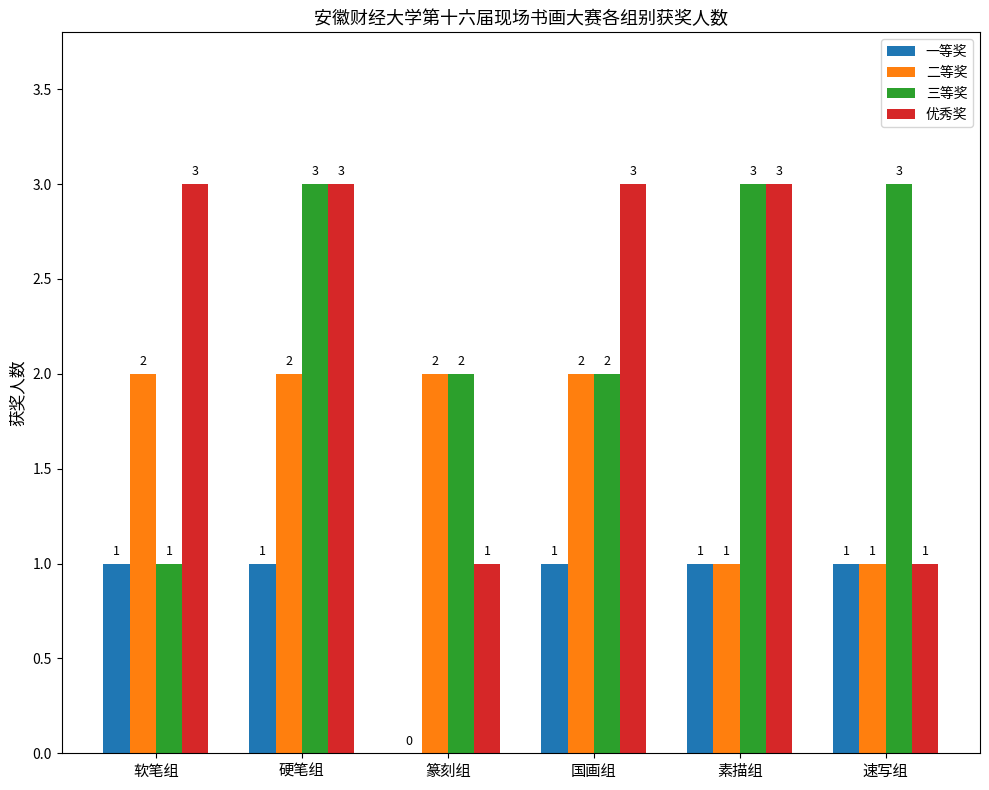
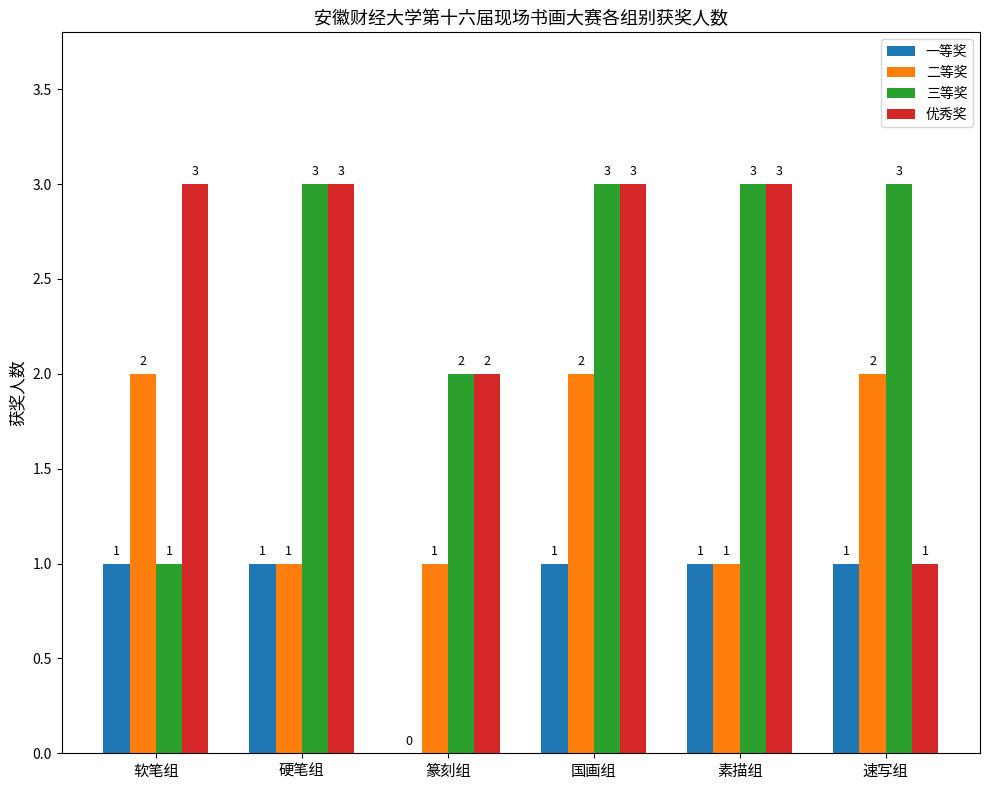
  {
    "一等奖": {
      "软笔组": 1,
      "硬笔组": 1,
      "篆刻组": 0,
      "国画组": 1,
      "素描组": 1,
      "速写组": 1
    },
    "二等奖": {
      "软笔组": 2,
-     "硬笔组": 2,
-     "篆刻组": 2,
+     "硬笔组": 1,
+     "篆刻组": 1,
      "国画组": 2,
      "素描组": 1,
-     "速写组": 1
+     "速写组": 2
    },
    "三等奖": {
      "软笔组": 1,
      "硬笔组": 3,
      "篆刻组": 2,
-     "国画组": 2,
+     "国画组": 3,
      "素描组": 3,
      "速写组": 3
    },
    "优秀奖": {
      "软笔组": 3,
      "硬笔组": 3,
-     "篆刻组": 1,
+     "篆刻组": 2,
      "国画组": 3,
      "素描组": 3,
      "速写组": 1
    }
  }
